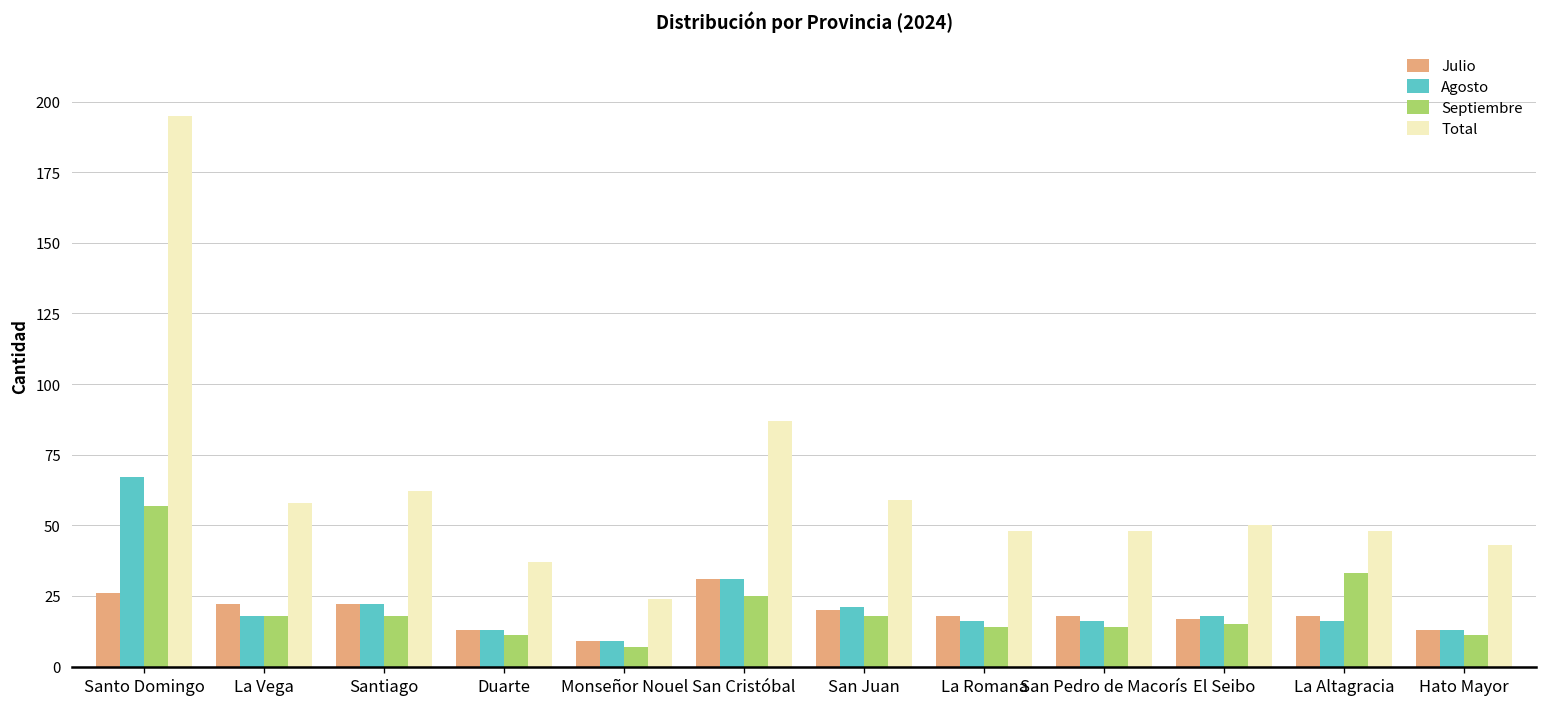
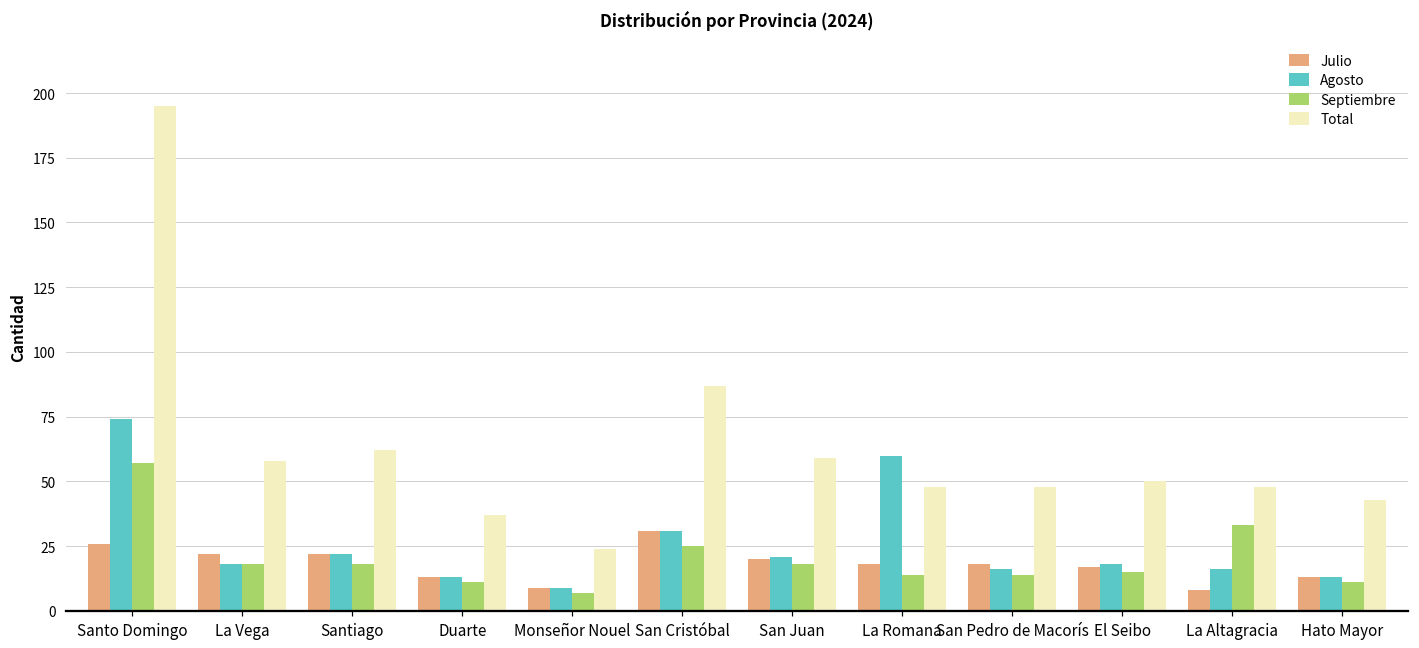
  {
    "Julio": {
      "Santo Domingo": 26,
      "La Vega": 22,
      "Santiago": 22,
      "Duarte": 13,
      "Monseñor Nouel": 9,
      "San Cristóbal": 31,
      "San Juan": 20,
      "La Romana": 18,
      "San Pedro de Macorís": 18,
      "El Seibo": 17,
-     "La Altagracia": 18,
+     "La Altagracia": 8,
      "Hato Mayor": 13
    },
    "Agosto": {
-     "Santo Domingo": 67,
+     "Santo Domingo": 74,
      "La Vega": 18,
      "Santiago": 22,
      "Duarte": 13,
      "Monseñor Nouel": 9,
      "San Cristóbal": 31,
      "San Juan": 21,
-     "La Romana": 16,
+     "La Romana": 60,
      "San Pedro de Macorís": 16,
      "El Seibo": 18,
      "La Altagracia": 16,
      "Hato Mayor": 13
    },
    "Septiembre": {
      "Santo Domingo": 57,
      "La Vega": 18,
      "Santiago": 18,
      "Duarte": 11,
      "Monseñor Nouel": 7,
      "San Cristóbal": 25,
      "San Juan": 18,
      "La Romana": 14,
      "San Pedro de Macorís": 14,
      "El Seibo": 15,
      "La Altagracia": 33,
      "Hato Mayor": 11
    },
    "Total": {
      "Santo Domingo": 195,
      "La Vega": 58,
      "Santiago": 62,
      "Duarte": 37,
      "Monseñor Nouel": 24,
      "San Cristóbal": 87,
      "San Juan": 59,
      "La Romana": 48,
      "San Pedro de Macorís": 48,
      "El Seibo": 50,
      "La Altagracia": 48,
      "Hato Mayor": 43
    }
  }
